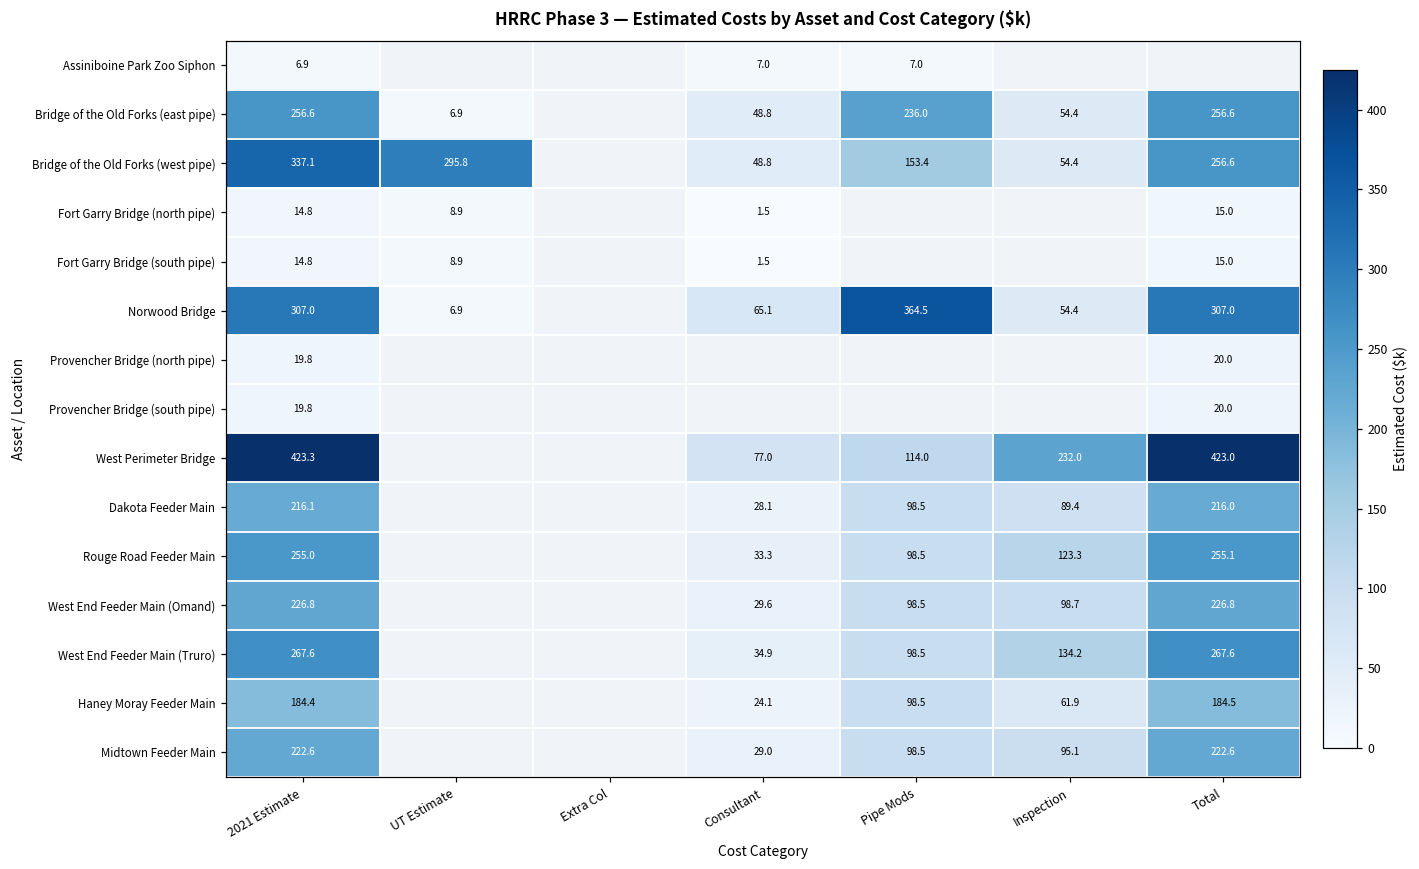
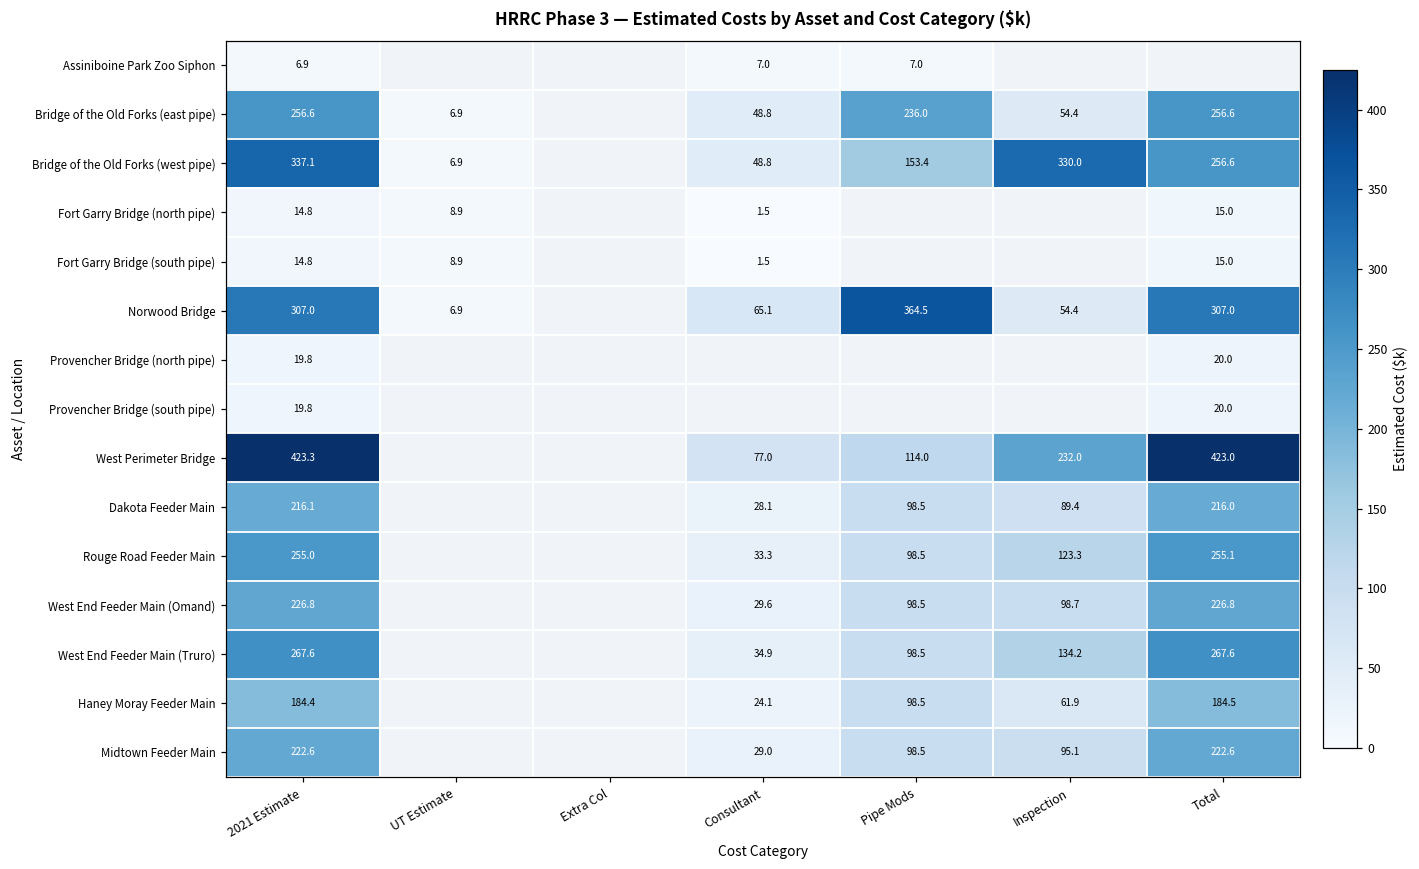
  {
    "Assiniboine Park Zoo Siphon": {
      "2021 Estimate": 6.9,
      "Consultant": 7.0,
      "Pipe Mods": 7.0
    },
    "Bridge of the Old Forks (east pipe)": {
      "2021 Estimate": 256.6,
      "UT Estimate": 6.9,
      "Consultant": 48.8,
      "Pipe Mods": 236.0,
      "Inspection": 54.4,
      "Total": 256.6
    },
    "Bridge of the Old Forks (west pipe)": {
      "2021 Estimate": 337.1,
-     "UT Estimate": 295.8,
+     "UT Estimate": 6.9,
      "Consultant": 48.8,
      "Pipe Mods": 153.4,
-     "Inspection": 54.4,
+     "Inspection": 330.0,
      "Total": 256.6
    },
    "Fort Garry Bridge (north pipe)": {
      "2021 Estimate": 14.8,
      "UT Estimate": 8.9,
      "Consultant": 1.5,
      "Total": 15.0
    },
    "Fort Garry Bridge (south pipe)": {
      "2021 Estimate": 14.8,
      "UT Estimate": 8.9,
      "Consultant": 1.5,
      "Total": 15.0
    },
    "Norwood Bridge": {
      "2021 Estimate": 307.0,
      "UT Estimate": 6.9,
      "Consultant": 65.1,
      "Pipe Mods": 364.5,
      "Inspection": 54.4,
      "Total": 307.0
    },
    "Provencher Bridge (north pipe)": {
      "2021 Estimate": 19.8,
      "Total": 20.0
    },
    "Provencher Bridge (south pipe)": {
      "2021 Estimate": 19.8,
      "Total": 20.0
    },
    "West Perimeter Bridge": {
      "2021 Estimate": 423.3,
      "Consultant": 77.0,
      "Pipe Mods": 114.0,
      "Inspection": 232.0,
      "Total": 423.0
    },
    "Dakota Feeder Main": {
      "2021 Estimate": 216.1,
      "Consultant": 28.1,
      "Pipe Mods": 98.5,
      "Inspection": 89.4,
      "Total": 216.0
    },
    "Rouge Road Feeder Main": {
      "2021 Estimate": 255.0,
      "Consultant": 33.3,
      "Pipe Mods": 98.5,
      "Inspection": 123.3,
      "Total": 255.1
    },
    "West End Feeder Main (Omand)": {
      "2021 Estimate": 226.8,
      "Consultant": 29.6,
      "Pipe Mods": 98.5,
      "Inspection": 98.7,
      "Total": 226.8
    },
    "West End Feeder Main (Truro)": {
      "2021 Estimate": 267.6,
      "Consultant": 34.9,
      "Pipe Mods": 98.5,
      "Inspection": 134.2,
      "Total": 267.6
    },
    "Haney Moray Feeder Main": {
      "2021 Estimate": 184.4,
      "Consultant": 24.1,
      "Pipe Mods": 98.5,
      "Inspection": 61.9,
      "Total": 184.5
    },
    "Midtown Feeder Main": {
      "2021 Estimate": 222.6,
      "Consultant": 29.0,
      "Pipe Mods": 98.5,
      "Inspection": 95.1,
      "Total": 222.6
    }
  }
